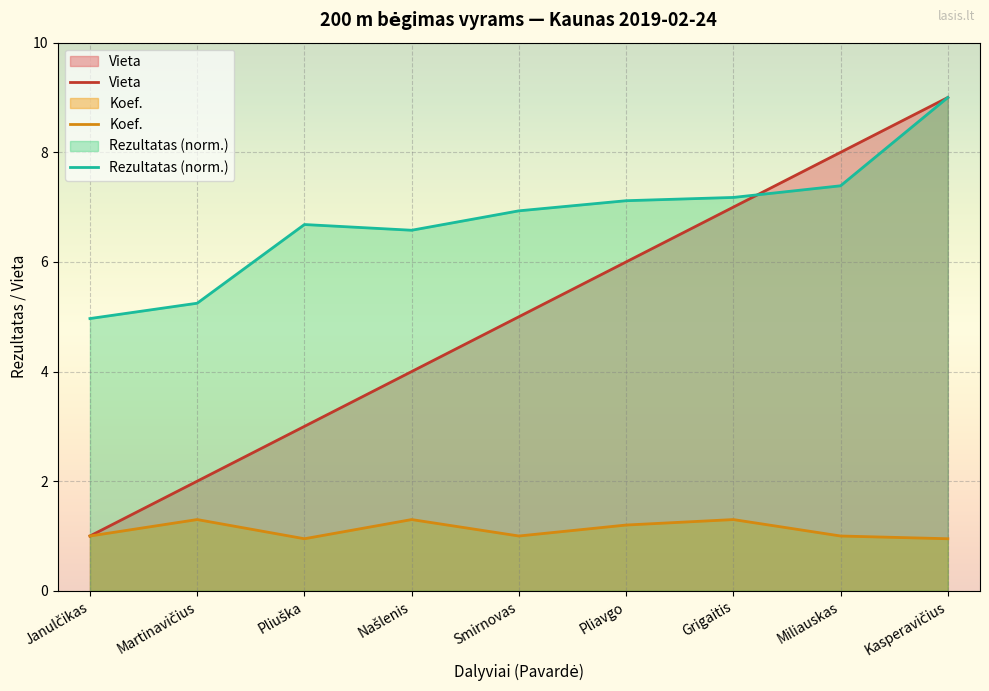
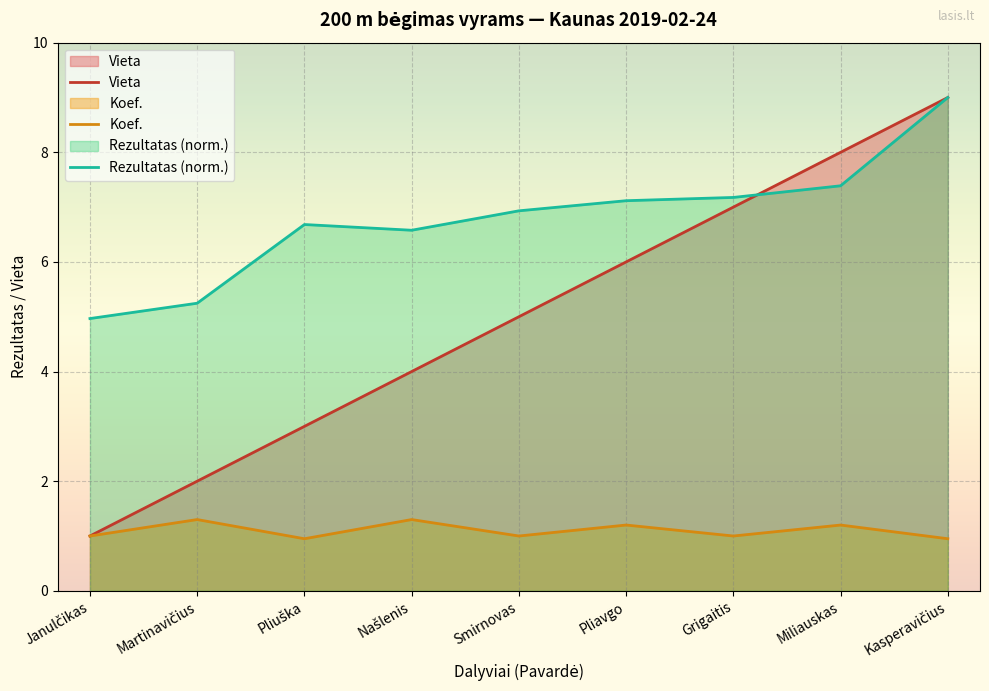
  {
    "Koef.": {
      "Martinavičius": 1.3,
      "Pliuška": 1.0,
      "Našlenis": 1.3,
      "Smirnovas": 1.0,
      "Pliavgo": 1.2,
-     "Grigaitis": 1.3,
-     "Miliauskas": 1.0,
+     "Grigaitis": 1.0,
+     "Miliauskas": 1.2,
      "Kasperavičius": 1.0
    }
  }
